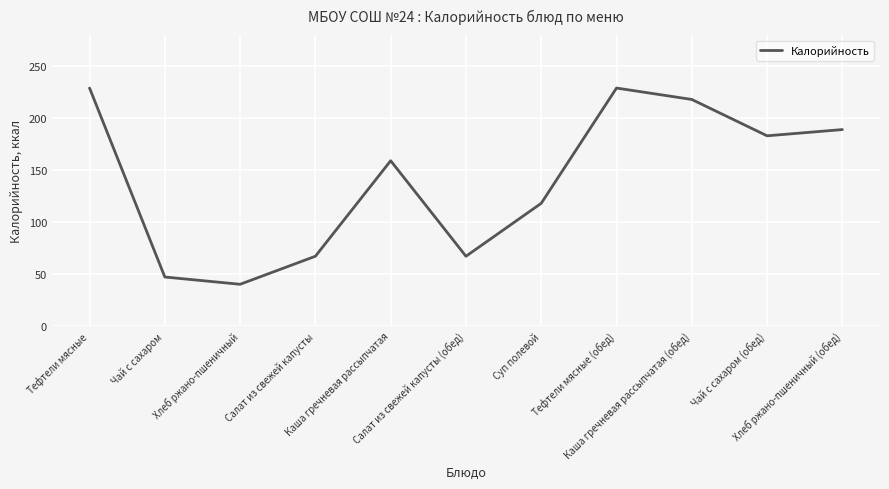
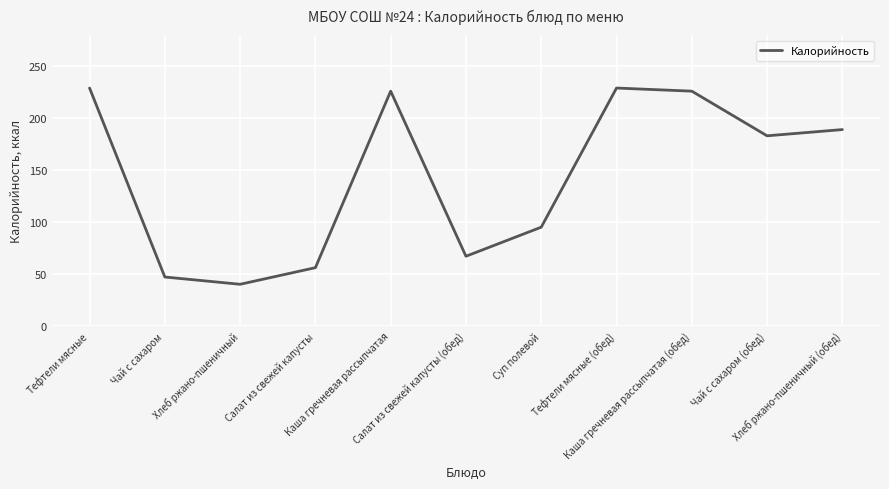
  {
    "Тефтели мясные": 229,
    "Чай с сахаром": 47,
    "Хлеб ржано-пшеничный": 40,
-   "Салат из свежей капусты": 67,
-   "Каша гречневая рассыпчатая": 159,
+   "Салат из свежей капусты": 56,
+   "Каша гречневая рассыпчатая": 226,
    "Салат из свежей капусты (обед)": 67,
-   "Суп полевой": 118,
+   "Суп полевой": 95,
    "Тефтели мясные (обед)": 229,
-   "Каша гречневая рассыпчатая (обед)": 218,
+   "Каша гречневая рассыпчатая (обед)": 226,
    "Чай с сахаром (обед)": 183,
    "Хлеб ржано-пшеничный (обед)": 189
  }
